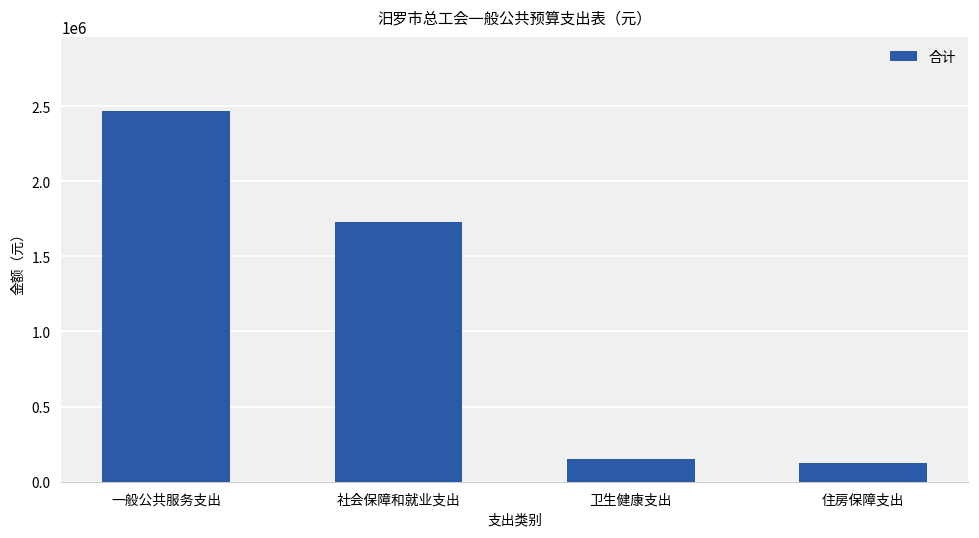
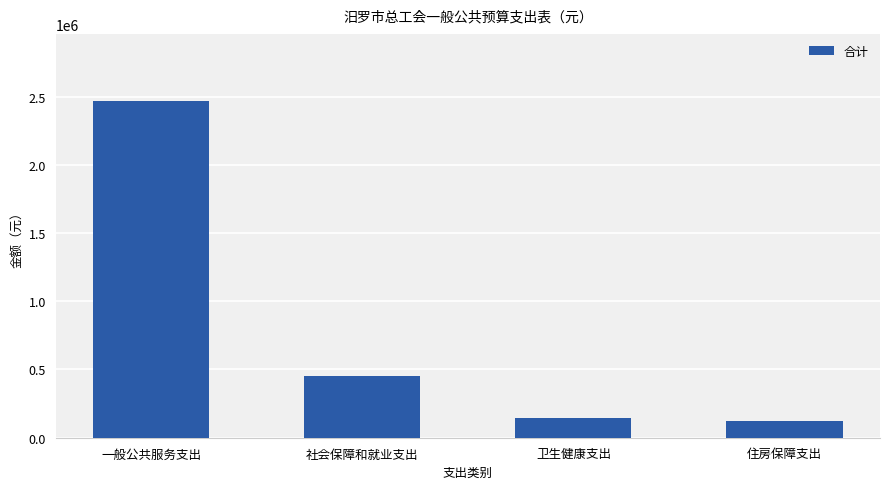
  {
    "一般公共服务支出": 2470000,
-   "社会保障和就业支出": 1730000,
+   "社会保障和就业支出": 460000,
    "卫生健康支出": 150000,
    "住房保障支出": 120000
  }
